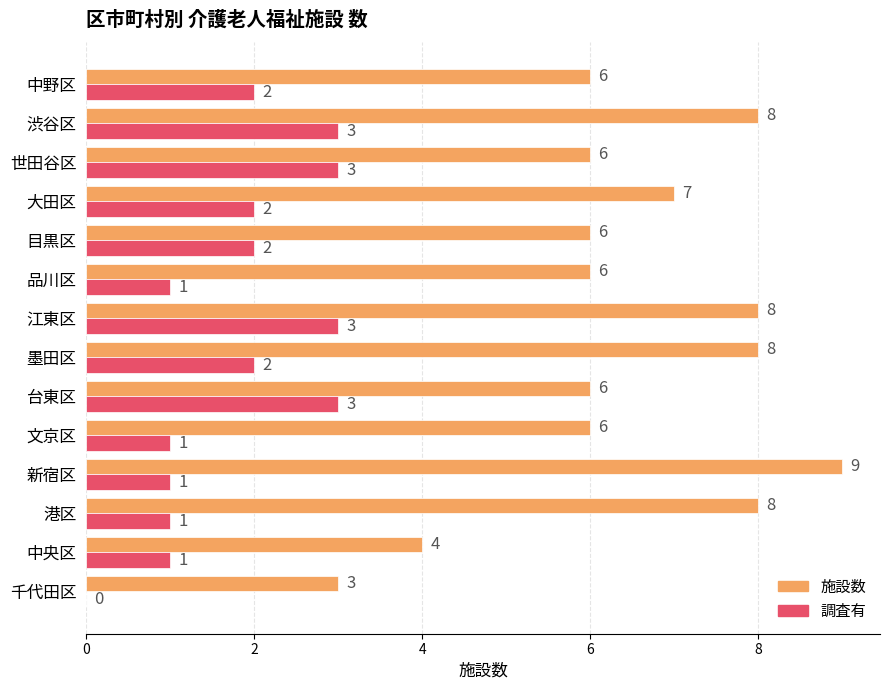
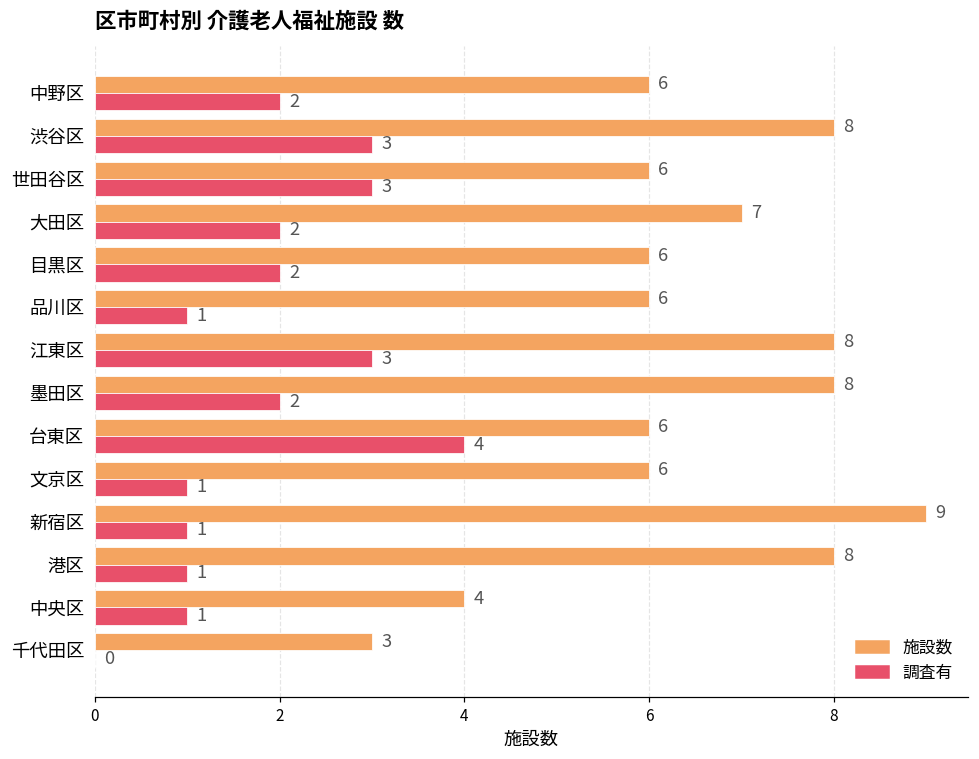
  {
    "施設数": {
      "中野区": 6,
      "渋谷区": 8,
      "世田谷区": 6,
      "大田区": 7,
      "目黒区": 6,
      "品川区": 6,
      "江東区": 8,
      "墨田区": 8,
      "台東区": 6,
      "文京区": 6,
      "新宿区": 9,
      "港区": 8,
      "中央区": 4,
      "千代田区": 3
    },
    "調査有": {
      "中野区": 2,
      "渋谷区": 3,
      "世田谷区": 3,
      "大田区": 2,
      "目黒区": 2,
      "品川区": 1,
      "江東区": 3,
      "墨田区": 2,
-     "台東区": 3,
+     "台東区": 4,
      "文京区": 1,
      "新宿区": 1,
      "港区": 1,
      "中央区": 1,
      "千代田区": 0
    }
  }
